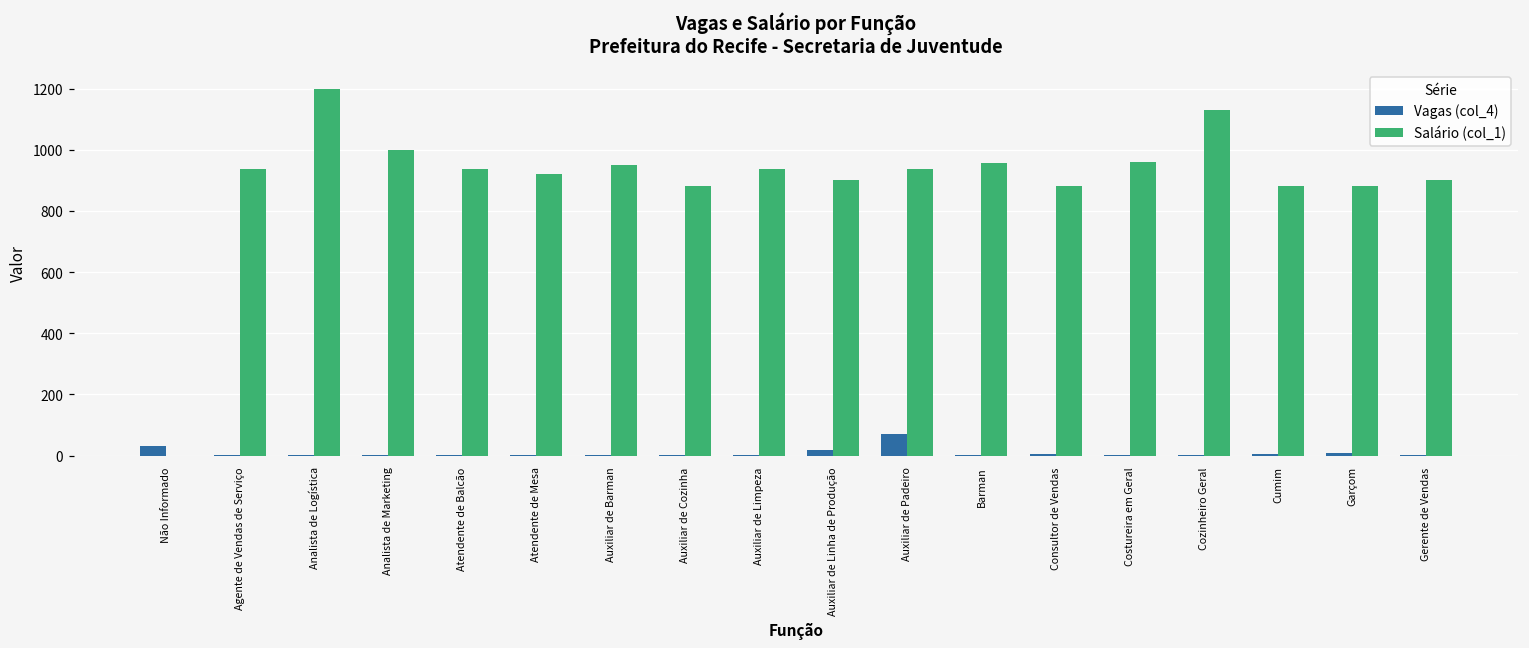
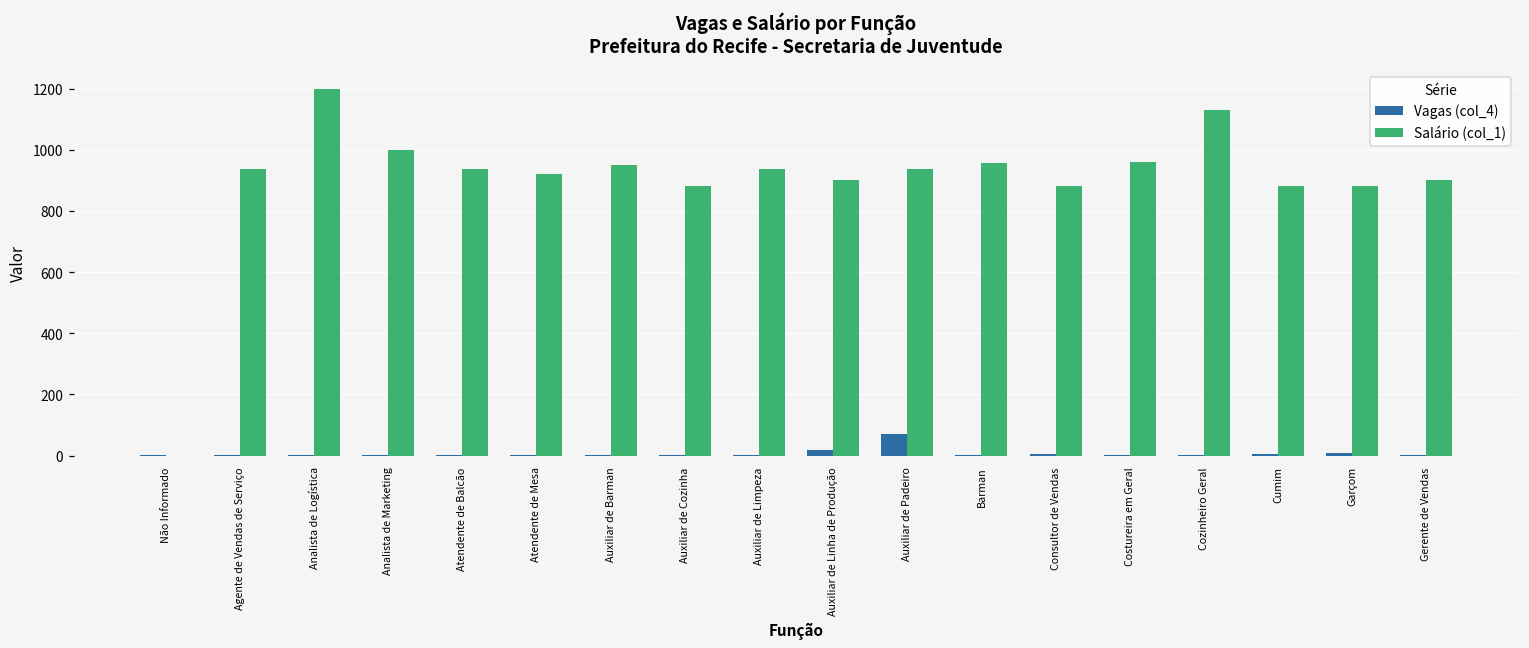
  {
    "Vagas (col_4)": {
-     "Não Informado": 30,
+     "Não Informado": 0,
      "Auxiliar de Linha de Produção": 20,
      "Auxiliar de Padeiro": 70,
      "Garçom": 10
    },
    "Salário (col_1)": {
      "Não Informado": 0,
      "Agente de Vendas de Serviço": 940,
      "Analista de Logística": 1200,
      "Analista de Marketing": 1000,
      "Atendente de Balcão": 940,
      "Atendente de Mesa": 920,
      "Auxiliar de Barman": 950,
      "Auxiliar de Cozinha": 880,
      "Auxiliar de Limpeza": 940,
      "Auxiliar de Linha de Produção": 900,
      "Auxiliar de Padeiro": 940,
      "Barman": 960,
      "Consultor de Vendas": 880,
      "Costureira em Geral": 960,
      "Cozinheiro Geral": 1130,
      "Cumim": 880,
      "Garçom": 880,
      "Gerente de Vendas": 900
    }
  }
